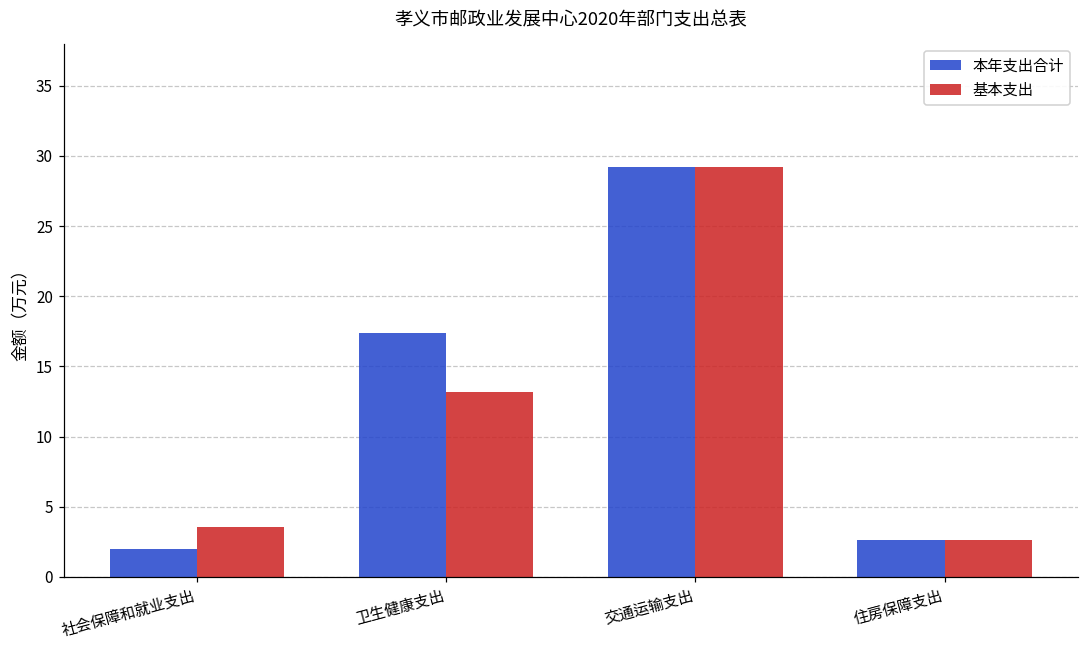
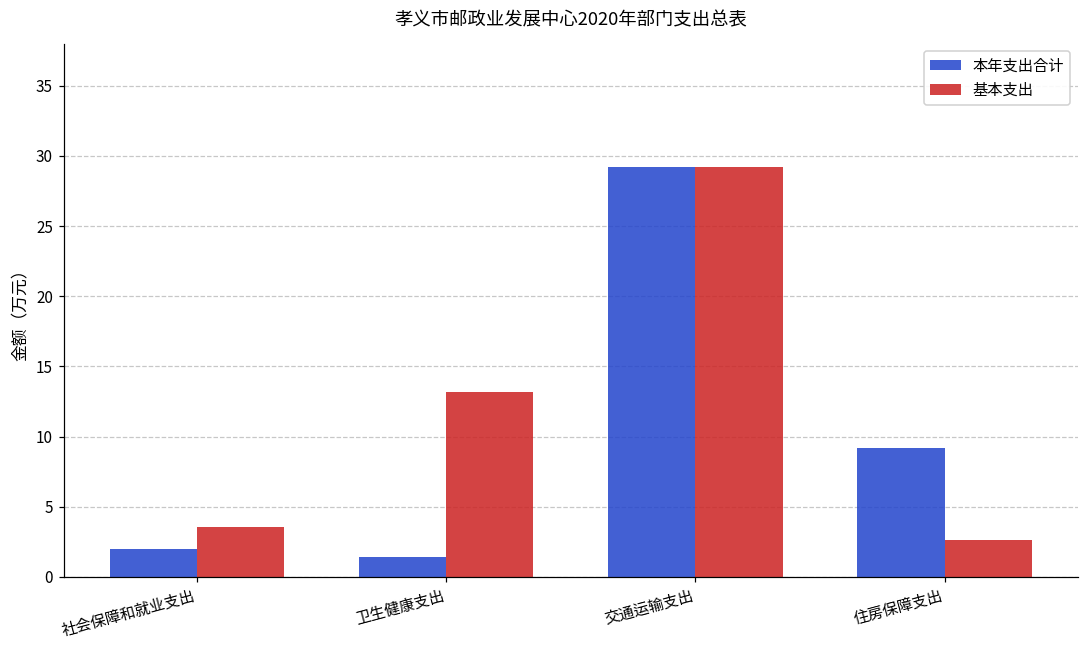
  {
    "本年支出合计": {
      "社会保障和就业支出": 2.0,
-     "卫生健康支出": 17.4,
+     "卫生健康支出": 1.4,
      "交通运输支出": 29.2,
-     "住房保障支出": 2.7
+     "住房保障支出": 9.2
    },
    "基本支出": {
      "社会保障和就业支出": 3.6,
      "卫生健康支出": 13.2,
      "交通运输支出": 29.2,
      "住房保障支出": 2.7
    }
  }
